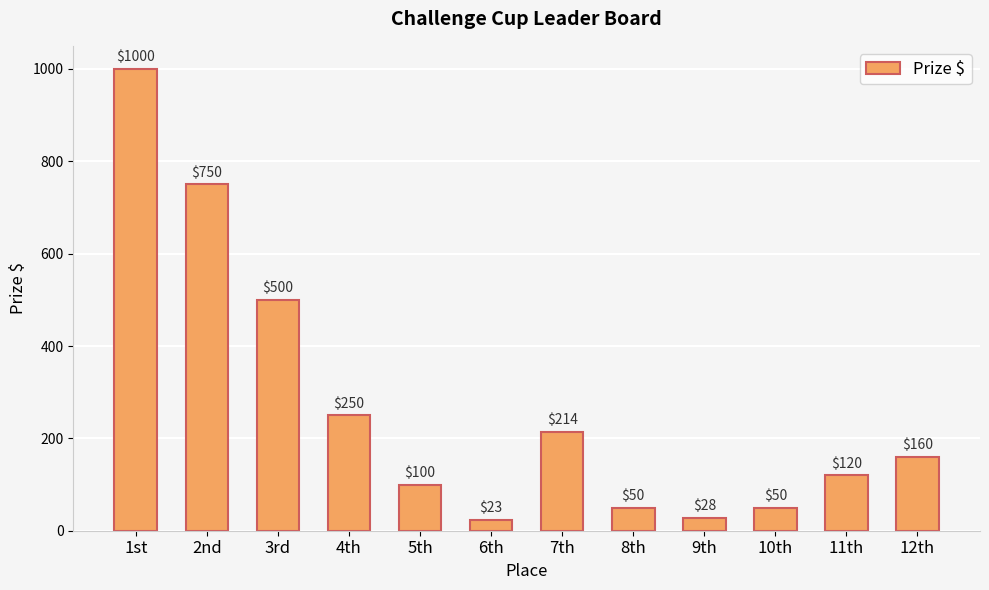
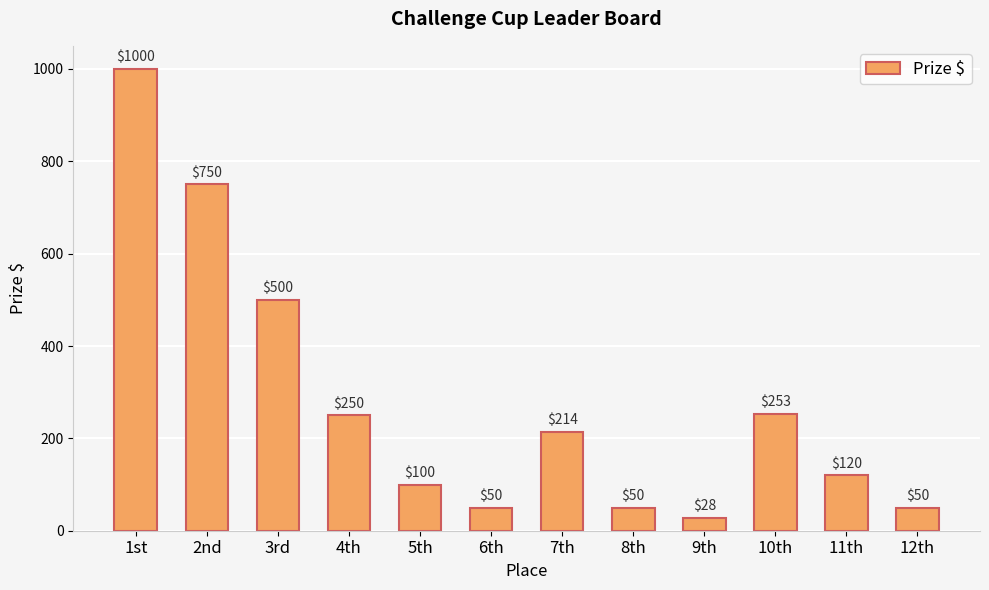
  {
    "1st": "$1000",
    "2nd": "$750",
    "3rd": "$500",
    "4th": "$250",
    "5th": "$100",
-   "6th": "$23",
+   "6th": "$50",
    "7th": "$214",
    "8th": "$50",
    "9th": "$28",
-   "10th": "$50",
+   "10th": "$253",
    "11th": "$120",
-   "12th": "$160"
+   "12th": "$50"
  }
